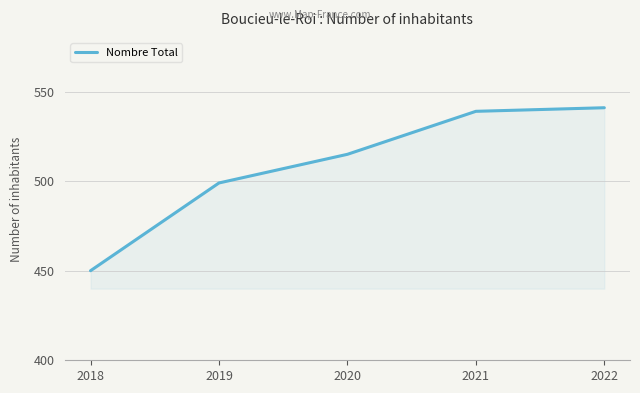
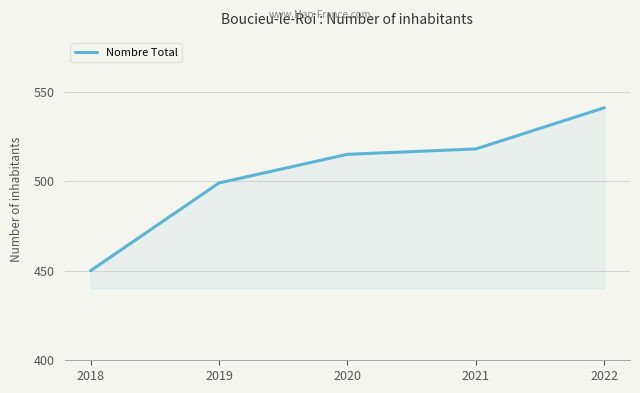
  {
    "2018": 450,
    "2019": 499,
    "2020": 515,
-   "2021": 539,
+   "2021": 518,
    "2022": 541
  }
